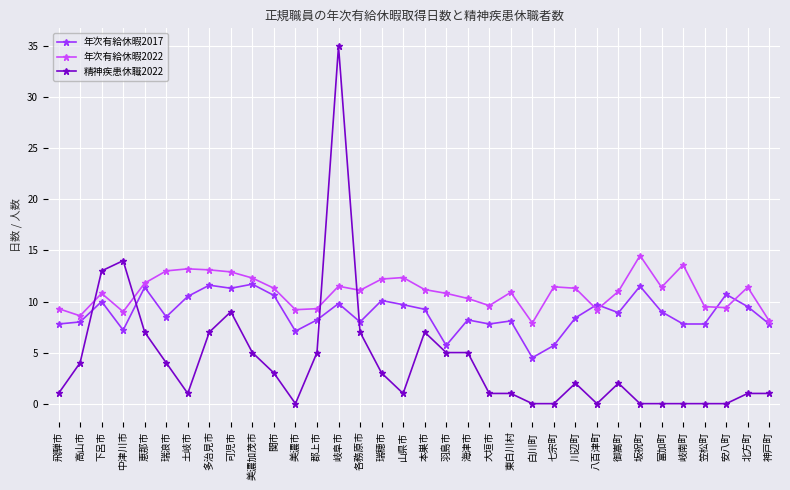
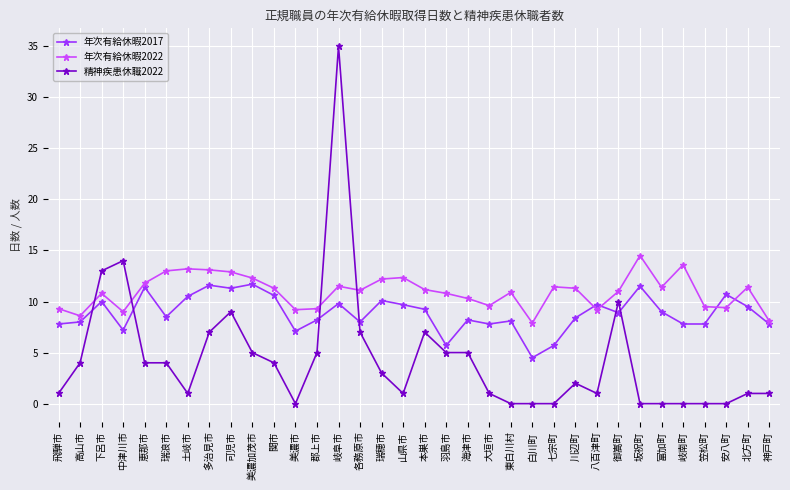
  {
    "精神疾患休職2022": {
      "飛騨市": 1,
      "高山市": 4,
      "下呂市": 13,
      "中津川市": 14,
-     "恵那市": 7,
+     "恵那市": 4,
      "瑞浪市": 4,
      "土岐市": 1,
      "多治見市": 7,
      "可児市": 9,
      "美濃加茂市": 5,
-     "関市": 3,
+     "関市": 4,
      "美濃市": 0,
      "郡上市": 5,
      "岐阜市": 35,
      "各務原市": 7,
      "瑞穂市": 3,
      "山県市": 1,
      "本巣市": 7,
      "羽島市": 5,
      "海津市": 5,
      "大垣市": 1,
-     "東白川村": 1,
+     "東白川村": 0,
      "白川町": 0,
      "七宗町": 0,
      "川辺町": 2,
-     "八百津町": 0,
-     "御嵩町": 2,
+     "八百津町": 1,
+     "御嵩町": 10,
      "坂祝町": 0,
      "富加町": 0,
      "岐南町": 0,
      "笠松町": 0,
      "安八町": 0,
      "北方町": 1,
      "神戸町": 1
    }
  }
